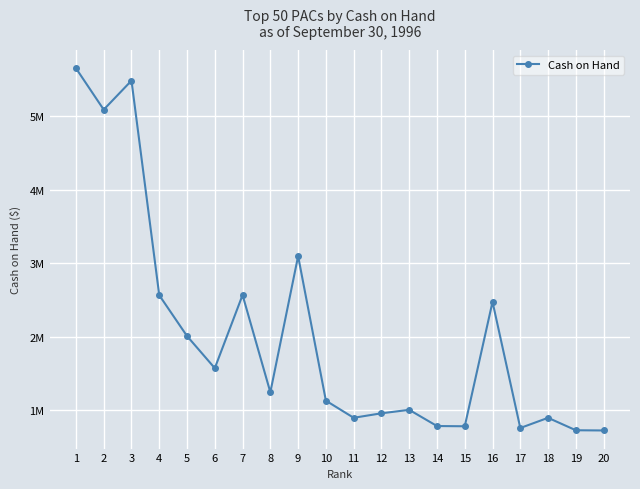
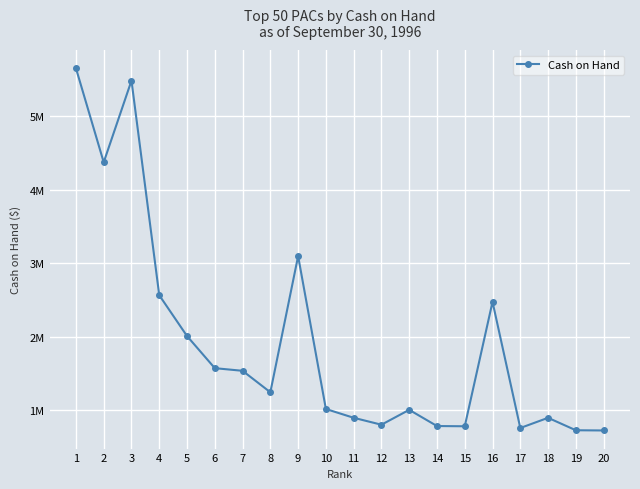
  {
    "1": 5700000,
-   "2": 5100000,
+   "2": 4400000,
    "3": 5500000,
    "4": 2600000,
    "5": 2000000,
    "6": 1600000,
-   "7": 2600000,
+   "7": 1500000,
    "8": 1200000,
    "9": 3100000,
-   "10": 1100000,
+   "10": 1000000,
    "11": 900000,
-   "12": 1000000,
+   "12": 800000,
    "13": 1000000,
    "14": 800000,
    "15": 800000,
    "16": 2500000,
    "17": 800000,
    "18": 900000,
    "19": 700000,
    "20": 700000
  }
